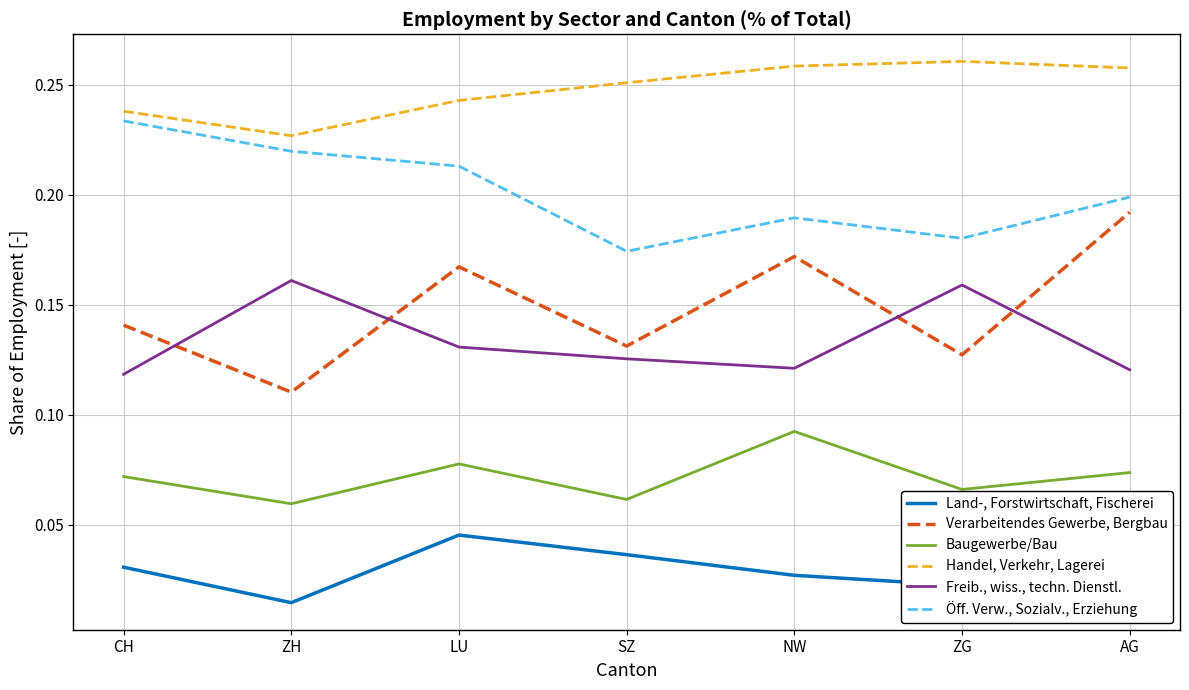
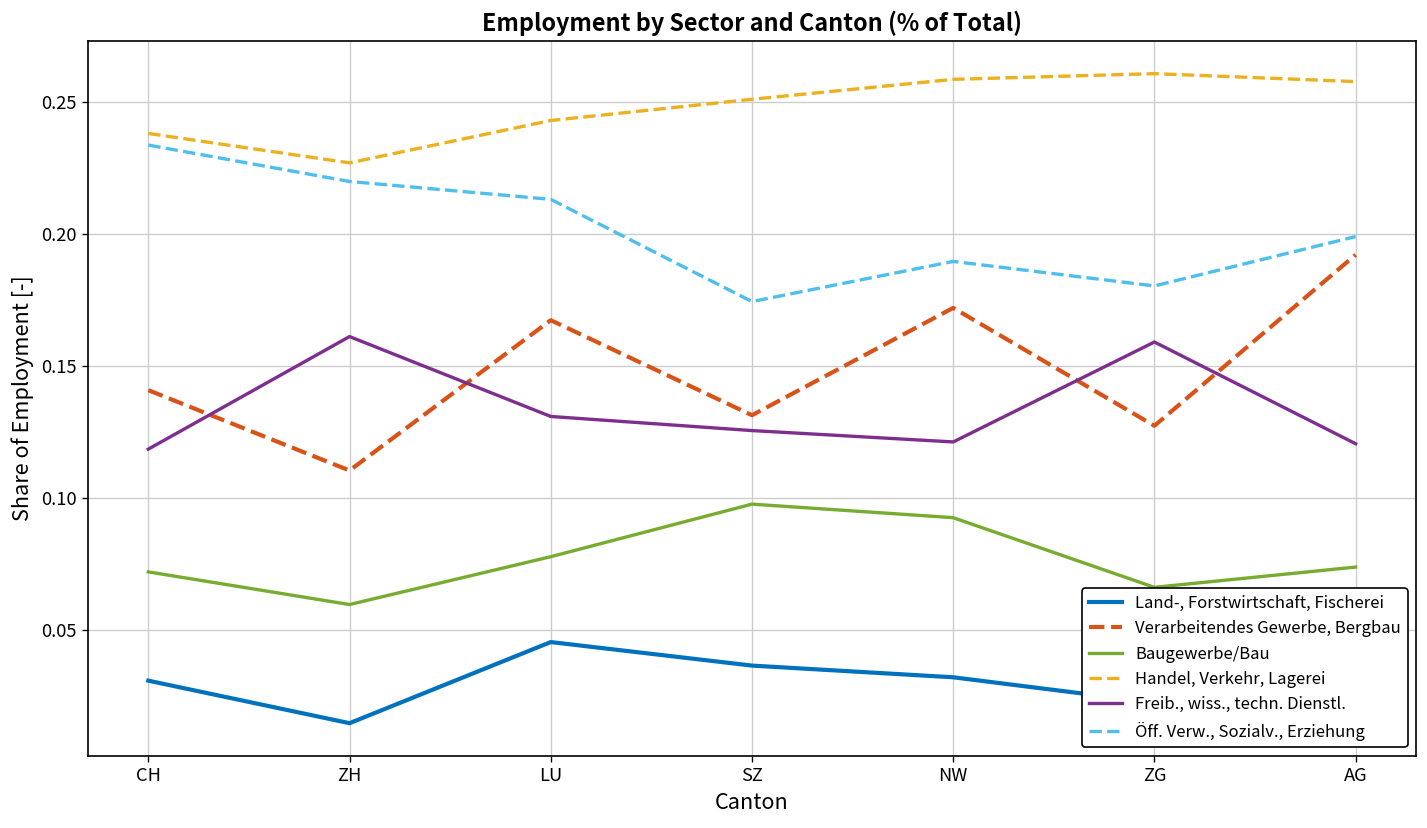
  {
    "Land-, Forstwirtschaft, Fischerei": {
      "CH": 0.031,
      "ZH": 0.014,
      "LU": 0.045,
      "SZ": 0.036,
-     "NW": 0.027
+     "NW": 0.032
    },
    "Verarbeitendes Gewerbe, Bergbau": {
      "CH": 0.141,
      "ZH": 0.110,
      "LU": 0.167,
      "SZ": 0.131,
      "NW": 0.172,
      "ZG": 0.127,
      "AG": 0.192
    },
    "Baugewerbe/Bau": {
      "CH": 0.072,
      "ZH": 0.059,
      "LU": 0.078,
-     "SZ": 0.061,
+     "SZ": 0.098,
      "NW": 0.092,
      "ZG": 0.066,
      "AG": 0.074
    },
    "Handel, Verkehr, Lagerei": {
      "CH": 0.238,
      "ZH": 0.227,
      "LU": 0.243,
      "SZ": 0.251,
      "NW": 0.259,
      "ZG": 0.261,
      "AG": 0.258
    },
    "Freib., wiss., techn. Dienstl.": {
      "CH": 0.118,
      "ZH": 0.161,
      "LU": 0.131,
      "SZ": 0.125,
      "NW": 0.121,
      "ZG": 0.159,
      "AG": 0.120
    },
    "Öff. Verw., Sozialv., Erziehung": {
      "CH": 0.234,
      "ZH": 0.220,
      "LU": 0.213,
      "SZ": 0.174,
      "NW": 0.190,
      "ZG": 0.180,
      "AG": 0.199
    }
  }
